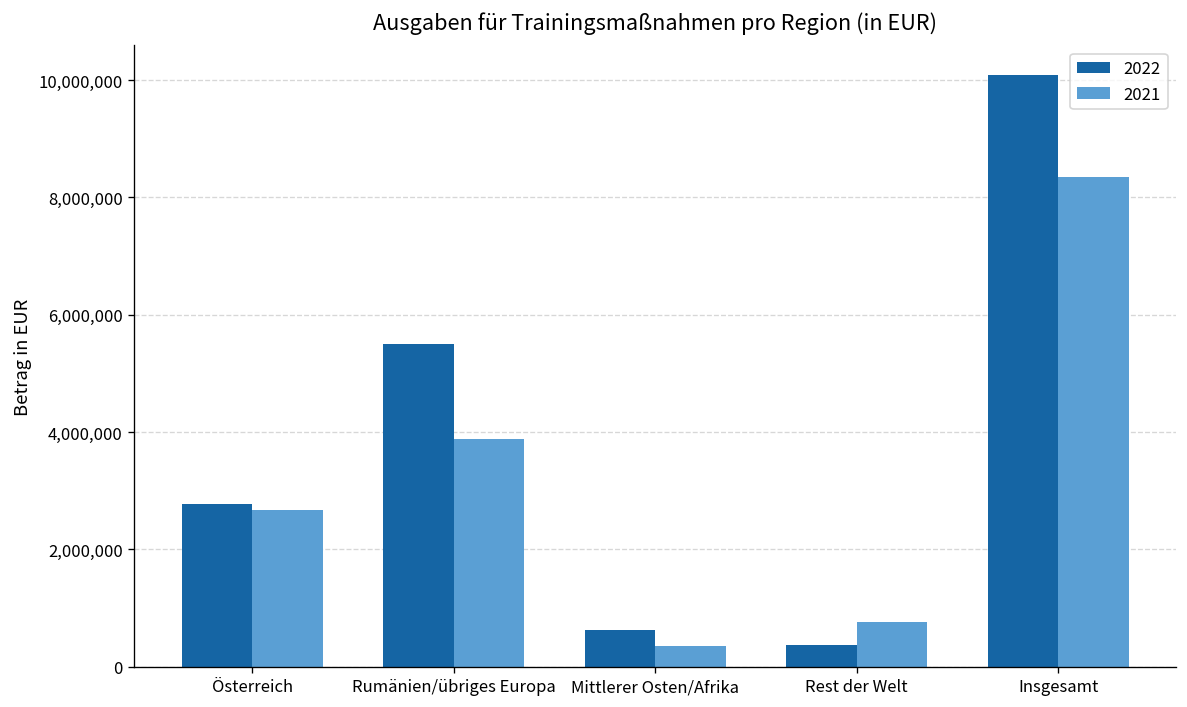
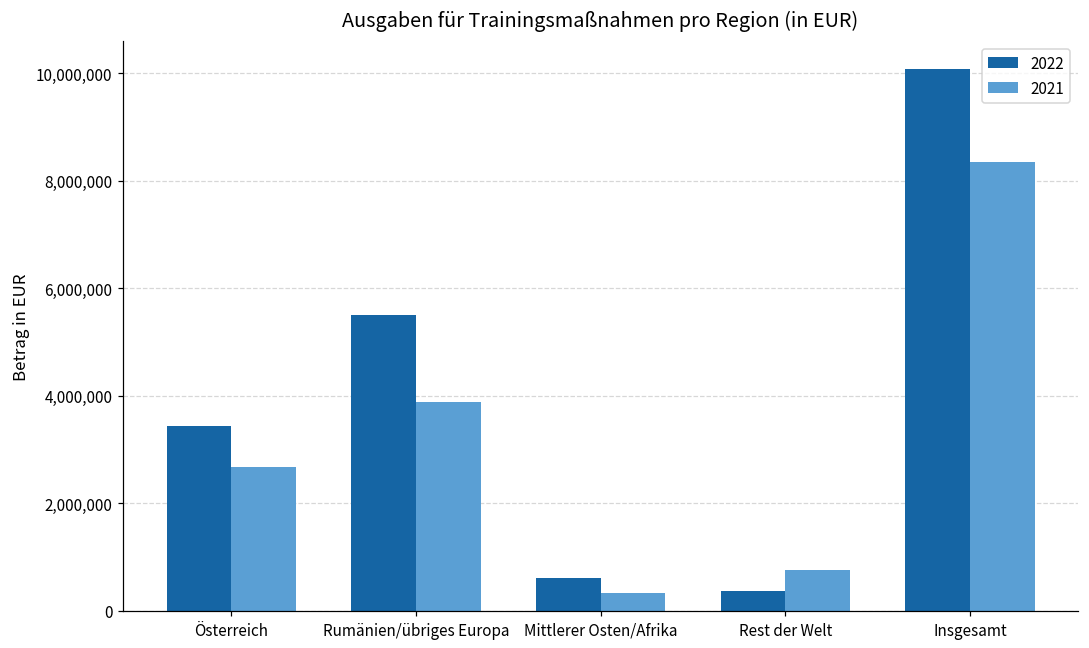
  {
    "2022": {
-     "Österreich": "2,800,000",
+     "Österreich": "3,400,000",
      "Rumänien/übriges Europa": "5,500,000",
      "Mittlerer Osten/Afrika": "600,000",
      "Rest der Welt": "400,000",
      "Insgesamt": "10,100,000"
    },
    "2021": {
      "Österreich": "2,700,000",
      "Rumänien/übriges Europa": "3,900,000",
      "Mittlerer Osten/Afrika": "300,000",
      "Rest der Welt": "800,000",
      "Insgesamt": "8,400,000"
    }
  }
